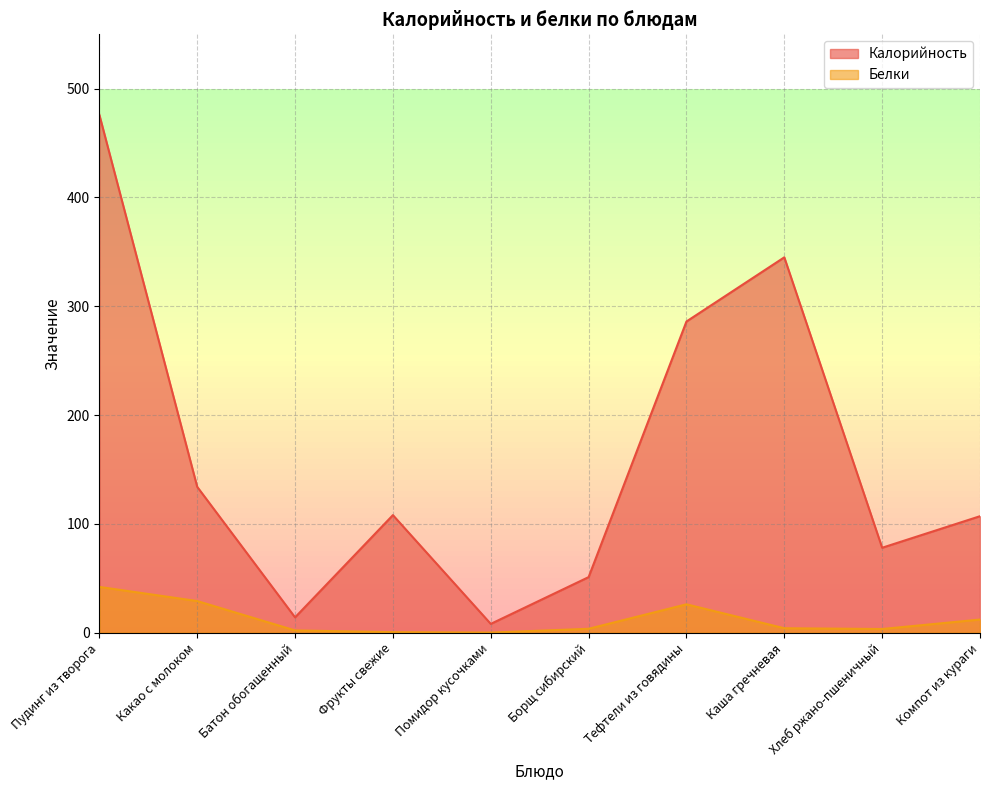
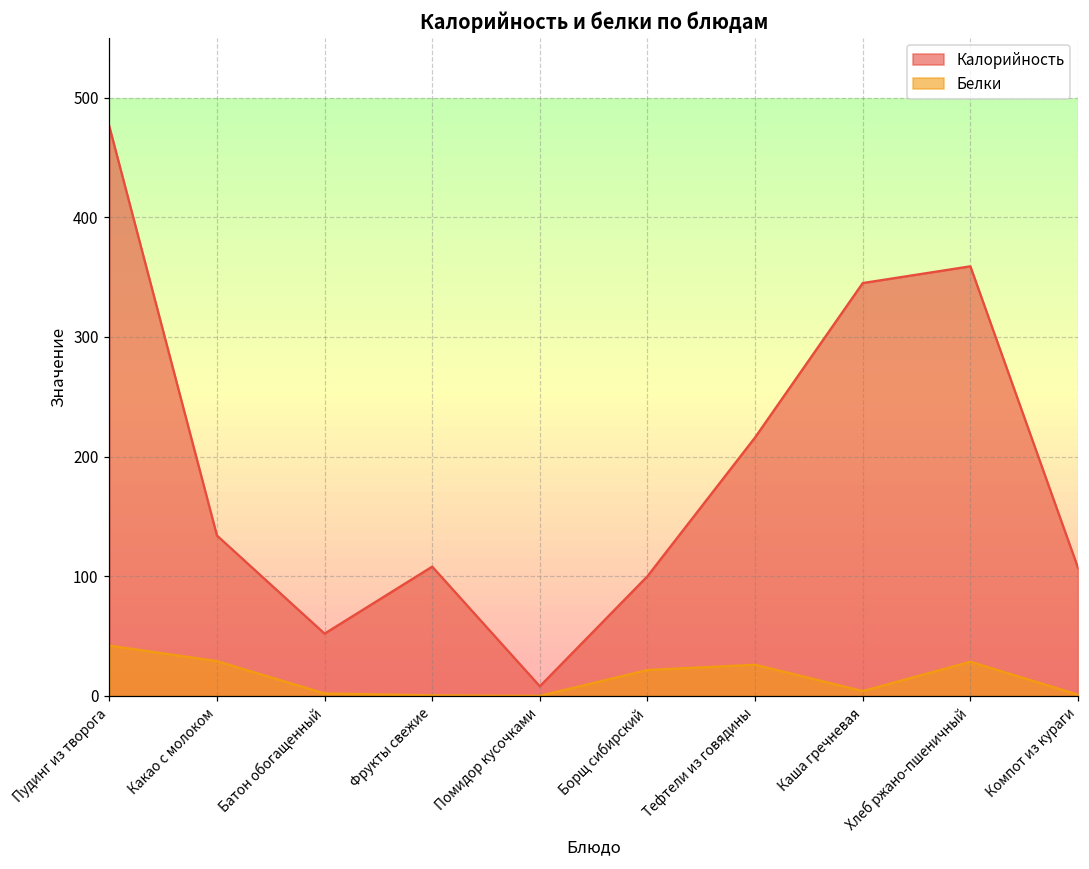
  {
    "Калорийность": {
      "Пудинг из творога": 476,
      "Какао с молоком": 134,
-     "Батон обогащенный": 14,
+     "Батон обогащенный": 52,
      "Фрукты свежие": 108,
      "Помидор кусочками": 8,
-     "Борщ сибирский": 51,
-     "Тефтели из говядины": 286,
+     "Борщ сибирский": 100,
+     "Тефтели из говядины": 216,
      "Каша гречневая": 345,
-     "Хлеб ржано-пшеничный": 78,
+     "Хлеб ржано-пшеничный": 359,
      "Компот из кураги": 107
    },
    "Белки": {
      "Пудинг из творога": 42,
      "Какао с молоком": 29,
      "Батон обогащенный": 2,
      "Фрукты свежие": 0,
      "Помидор кусочками": 0,
-     "Борщ сибирский": 4,
+     "Борщ сибирский": 22,
      "Тефтели из говядины": 26,
      "Каша гречневая": 4,
-     "Хлеб ржано-пшеничный": 3,
-     "Компот из кураги": 12
+     "Хлеб ржано-пшеничный": 29,
+     "Компот из кураги": 1
    }
  }
